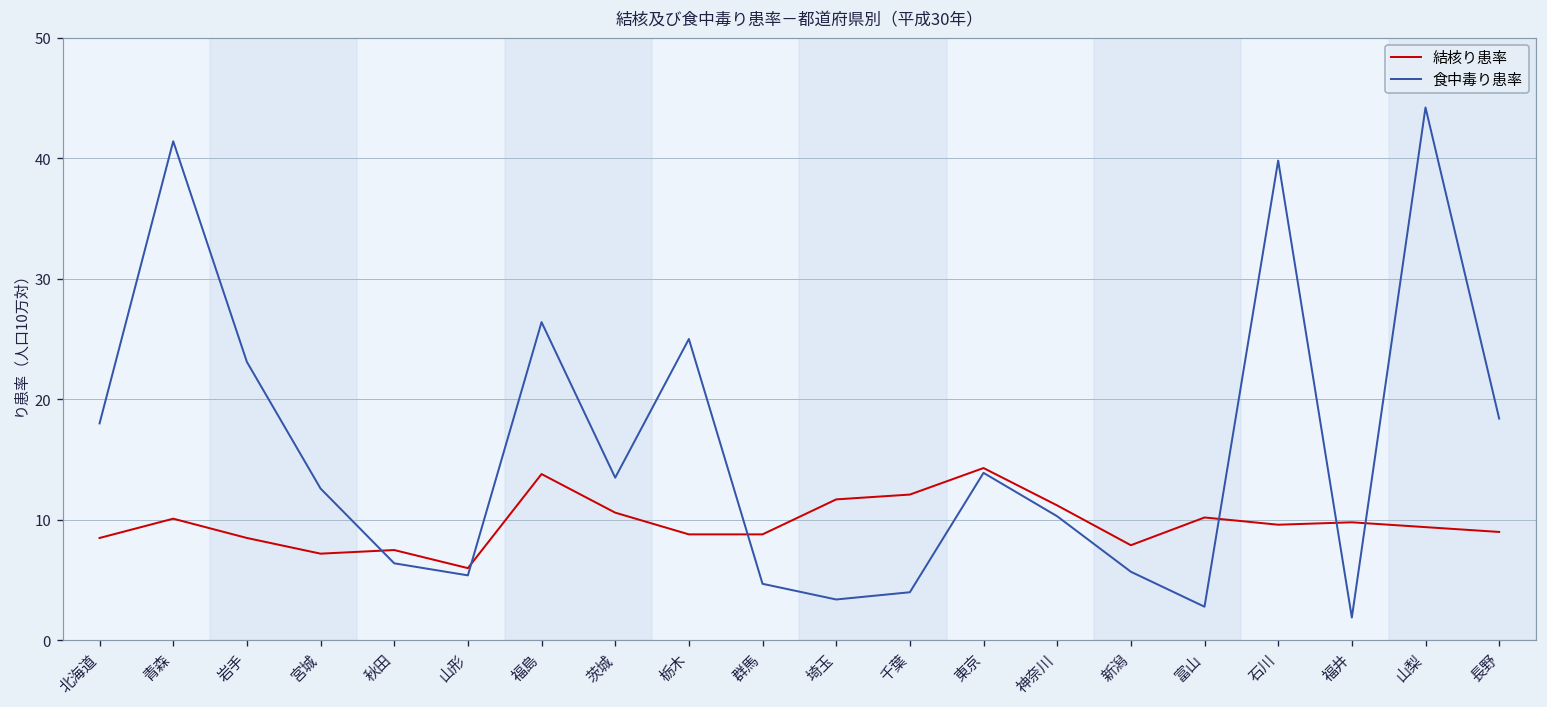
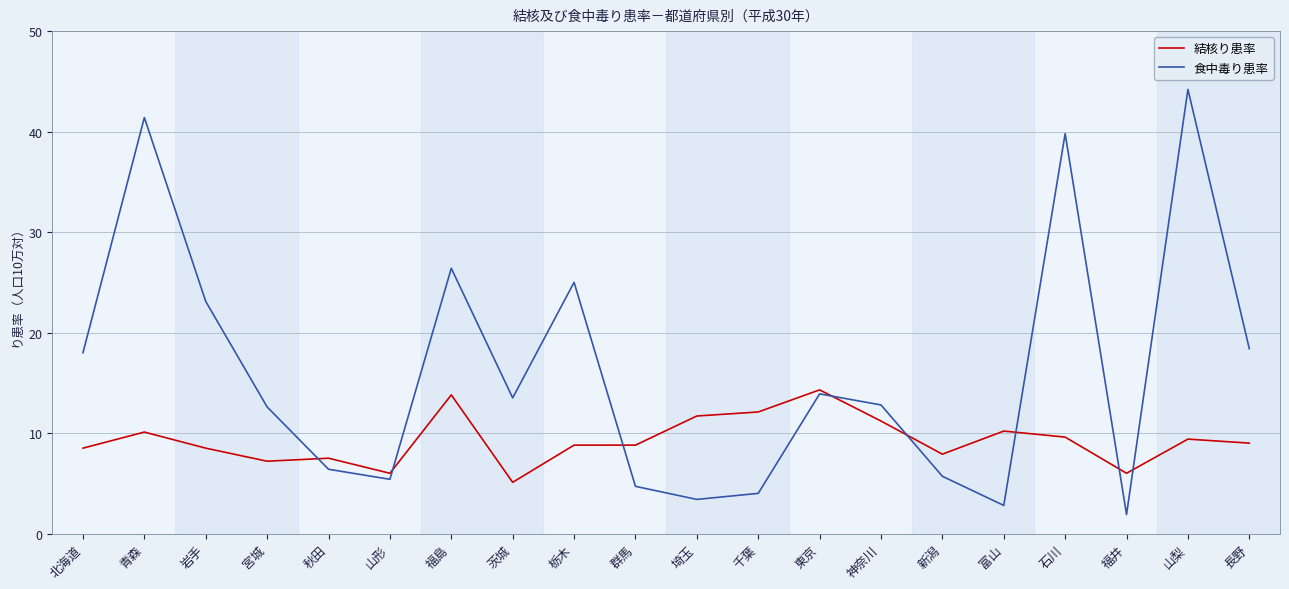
  {
    "結核り患率": {
      "北海道": 8.5,
      "青森": 10.1,
      "岩手": 8.5,
      "宮城": 7.2,
      "秋田": 7.5,
      "山形": 6.0,
      "福島": 13.8,
-     "茨城": 10.6,
+     "茨城": 5.1,
      "栃木": 8.8,
      "群馬": 8.8,
      "埼玉": 11.7,
      "千葉": 12.1,
      "東京": 14.3,
      "神奈川": 11.2,
      "新潟": 7.9,
      "富山": 10.2,
      "石川": 9.6,
-     "福井": 9.8,
+     "福井": 6.0,
      "山梨": 9.4,
      "長野": 9.0
    },
    "食中毒り患率": {
      "北海道": 18.0,
      "青森": 41.4,
      "岩手": 23.1,
      "宮城": 12.6,
      "秋田": 6.4,
      "山形": 5.4,
      "福島": 26.4,
      "茨城": 13.5,
      "栃木": 25.0,
      "群馬": 4.7,
      "埼玉": 3.4,
      "千葉": 4.0,
      "東京": 13.9,
-     "神奈川": 10.3,
+     "神奈川": 12.8,
      "新潟": 5.7,
      "富山": 2.8,
      "石川": 39.8,
      "福井": 1.9,
      "山梨": 44.2,
      "長野": 18.4
    }
  }
